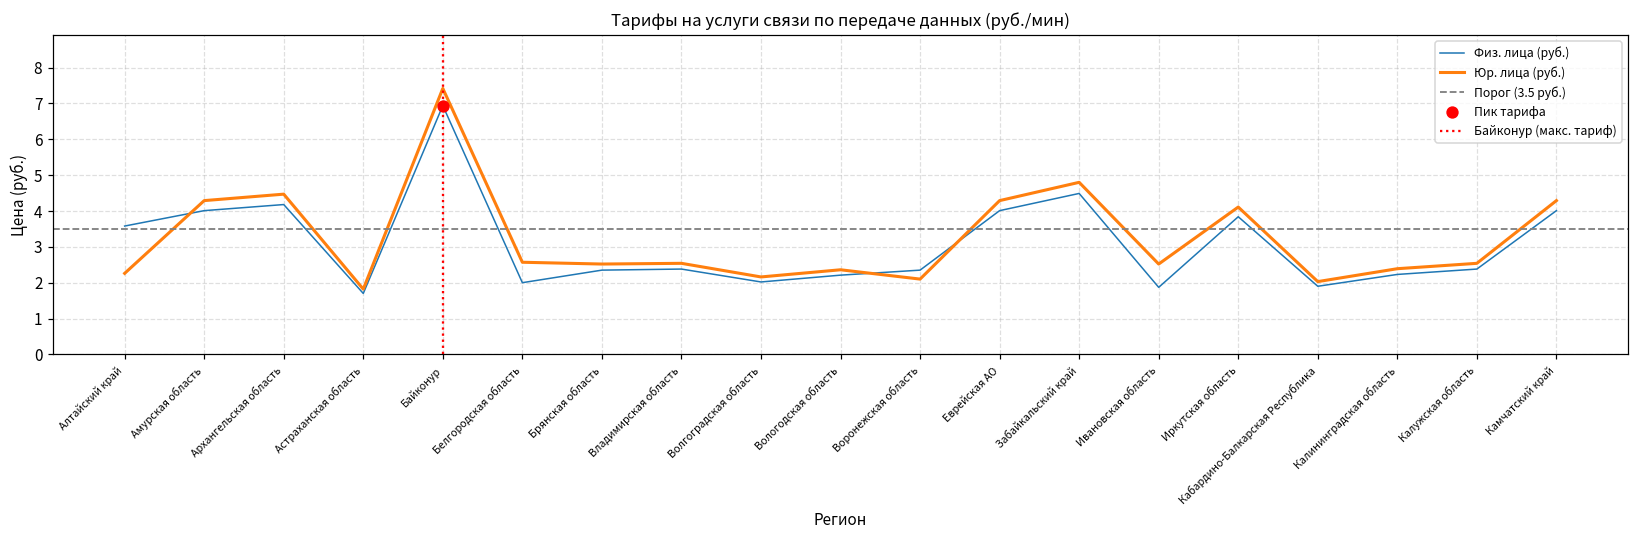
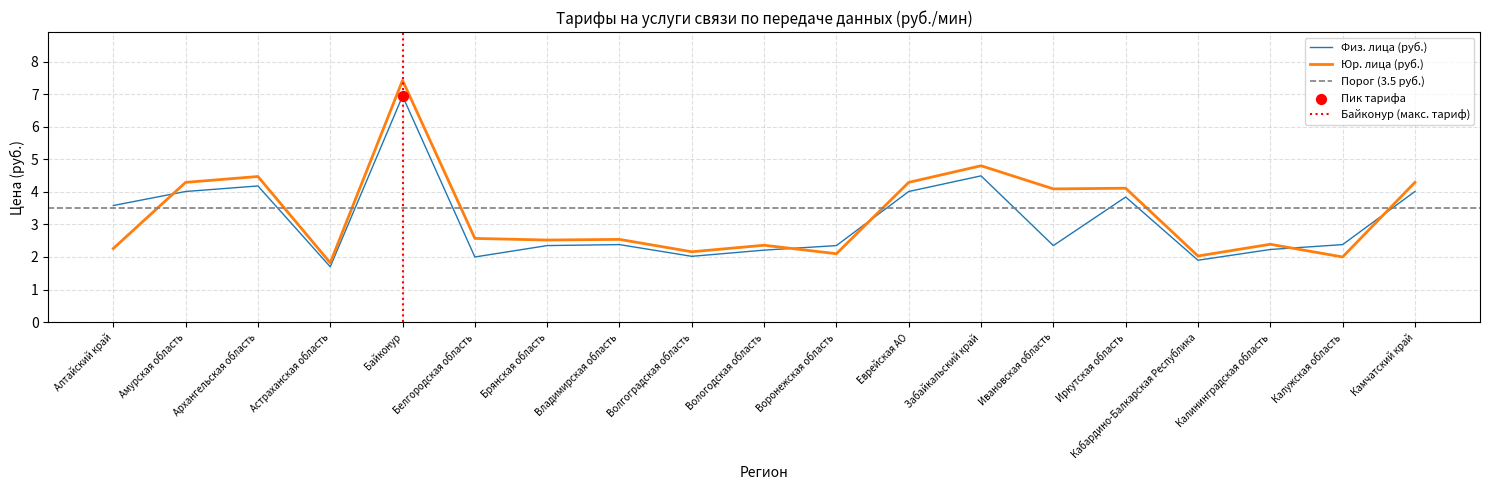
  {
    "Физ. лица (руб.)": {
      "Алтайский край": 3.6,
      "Амурская область": 4.0,
      "Архангельская область": 4.2,
      "Астраханская область": 1.7,
      "Белгородская область": 2.0,
      "Брянская область": 2.4,
      "Владимирская область": 2.4,
      "Волгоградская область": 2.0,
      "Вологодская область": 2.2,
      "Воронежская область": 2.4,
      "Еврейская АО": 4.0,
      "Забайкальский край": 4.5,
-     "Ивановская область": 1.9,
+     "Ивановская область": 2.4,
      "Иркутская область": 3.8,
      "Кабардино-Балкарская Республика": 1.9,
      "Калининградская область": 2.2,
      "Калужская область": 2.4,
      "Камчатский край": 4.0
    },
    "Юр. лица (руб.)": {
      "Алтайский край": 2.3,
      "Амурская область": 4.3,
      "Архангельская область": 4.5,
      "Астраханская область": 1.8,
      "Байконур": 7.4,
      "Белгородская область": 2.6,
      "Брянская область": 2.5,
      "Владимирская область": 2.5,
      "Волгоградская область": 2.2,
      "Вологодская область": 2.4,
      "Воронежская область": 2.1,
      "Еврейская АО": 4.3,
      "Забайкальский край": 4.8,
-     "Ивановская область": 2.5,
+     "Ивановская область": 4.1,
      "Иркутская область": 4.1,
      "Кабардино-Балкарская Республика": 2.0,
      "Калининградская область": 2.4,
-     "Калужская область": 2.5,
+     "Калужская область": 2.0,
      "Камчатский край": 4.3
    }
  }
